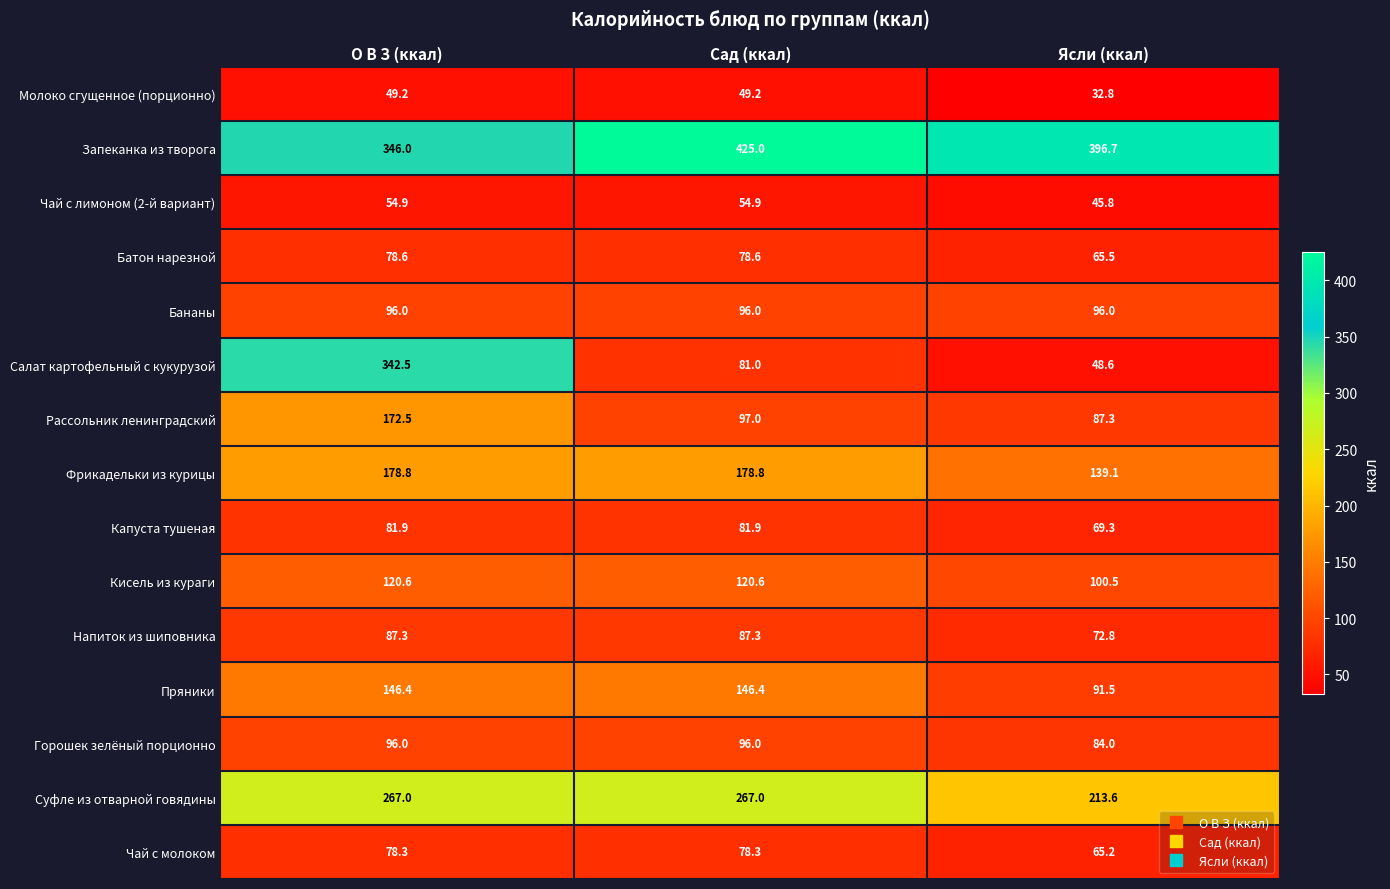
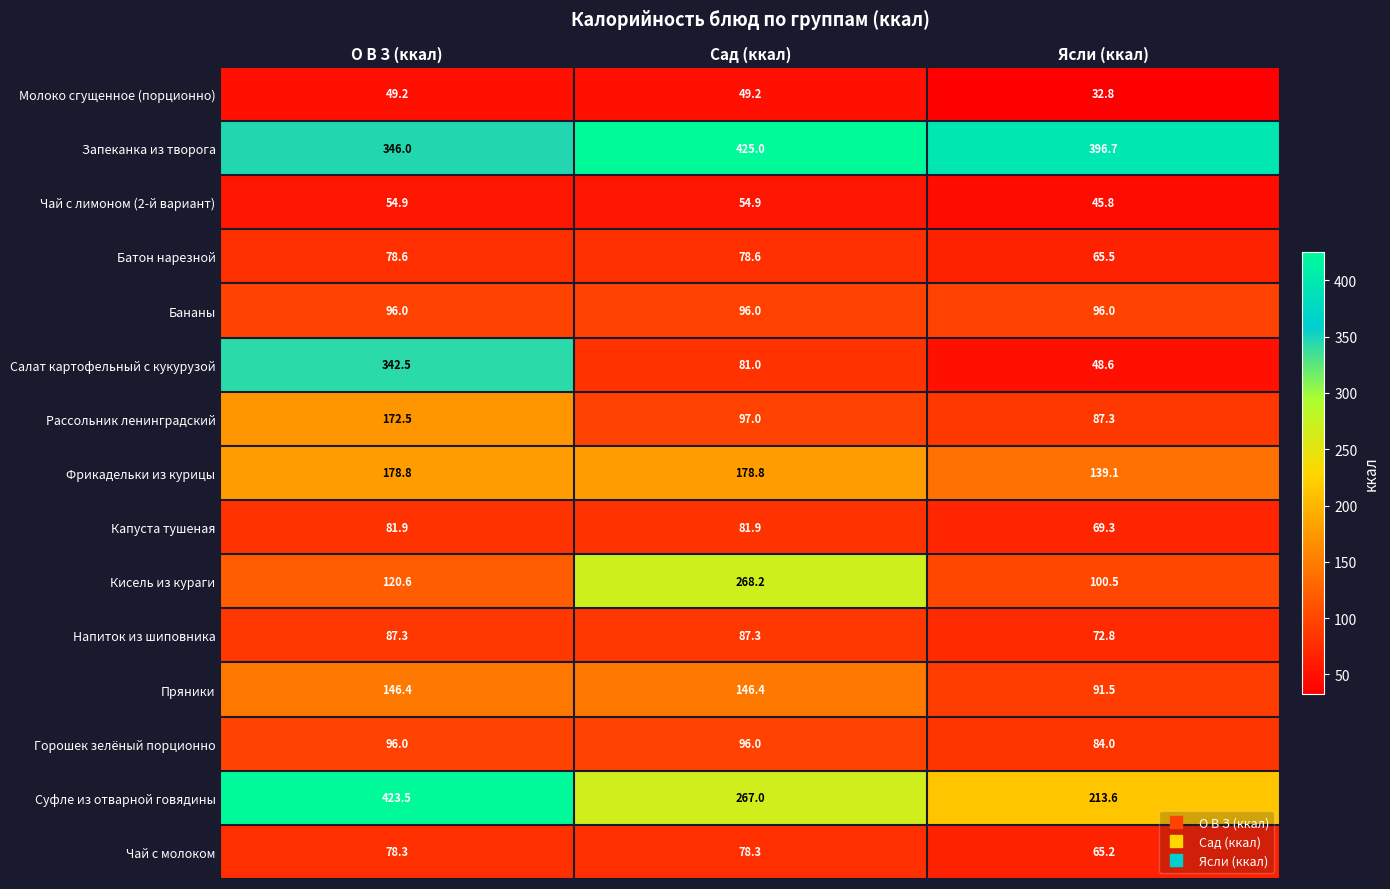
  {
    "Молоко сгущенное (порционно)": {
      "О В З (ккал)": 49.2,
      "Сад (ккал)": 49.2,
      "Ясли (ккал)": 32.8
    },
    "Запеканка из творога": {
      "О В З (ккал)": 346.0,
      "Сад (ккал)": 425.0,
      "Ясли (ккал)": 396.7
    },
    "Чай с лимоном (2-й вариант)": {
      "О В З (ккал)": 54.9,
      "Сад (ккал)": 54.9,
      "Ясли (ккал)": 45.8
    },
    "Батон нарезной": {
      "О В З (ккал)": 78.6,
      "Сад (ккал)": 78.6,
      "Ясли (ккал)": 65.5
    },
    "Бананы": {
      "О В З (ккал)": 96.0,
      "Сад (ккал)": 96.0,
      "Ясли (ккал)": 96.0
    },
    "Салат картофельный с кукурузой": {
      "О В З (ккал)": 342.5,
      "Сад (ккал)": 81.0,
      "Ясли (ккал)": 48.6
    },
    "Рассольник ленинградский": {
      "О В З (ккал)": 172.5,
      "Сад (ккал)": 97.0,
      "Ясли (ккал)": 87.3
    },
    "Фрикадельки из курицы": {
      "О В З (ккал)": 178.8,
      "Сад (ккал)": 178.8,
      "Ясли (ккал)": 139.1
    },
    "Капуста тушеная": {
      "О В З (ккал)": 81.9,
      "Сад (ккал)": 81.9,
      "Ясли (ккал)": 69.3
    },
    "Кисель из кураги": {
      "О В З (ккал)": 120.6,
-     "Сад (ккал)": 120.6,
+     "Сад (ккал)": 268.2,
      "Ясли (ккал)": 100.5
    },
    "Напиток из шиповника": {
      "О В З (ккал)": 87.3,
      "Сад (ккал)": 87.3,
      "Ясли (ккал)": 72.8
    },
    "Пряники": {
      "О В З (ккал)": 146.4,
      "Сад (ккал)": 146.4,
      "Ясли (ккал)": 91.5
    },
    "Горошек зелёный порционно": {
      "О В З (ккал)": 96.0,
      "Сад (ккал)": 96.0,
      "Ясли (ккал)": 84.0
    },
    "Суфле из отварной говядины": {
-     "О В З (ккал)": 267.0,
+     "О В З (ккал)": 423.5,
      "Сад (ккал)": 267.0,
      "Ясли (ккал)": 213.6
    },
    "Чай с молоком": {
      "О В З (ккал)": 78.3,
      "Сад (ккал)": 78.3,
      "Ясли (ккал)": 65.2
    }
  }
